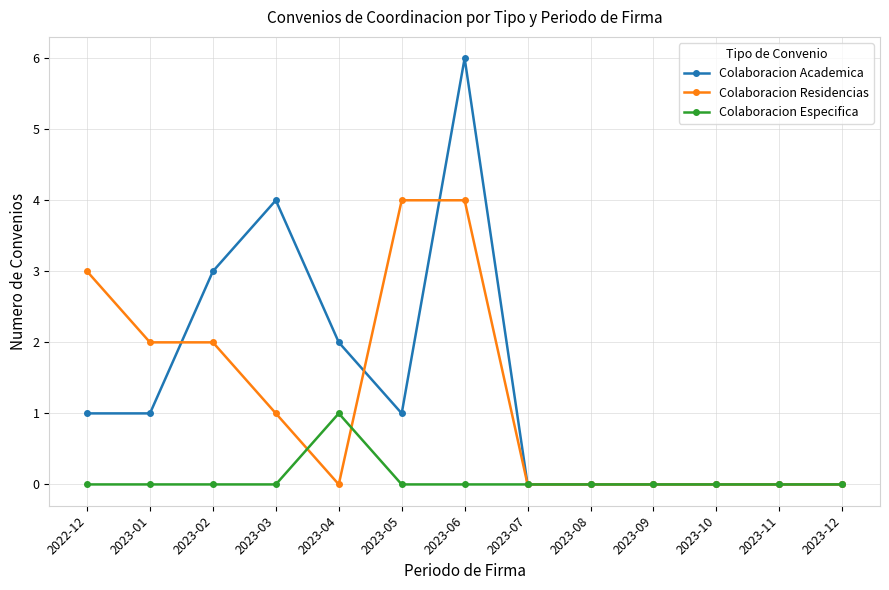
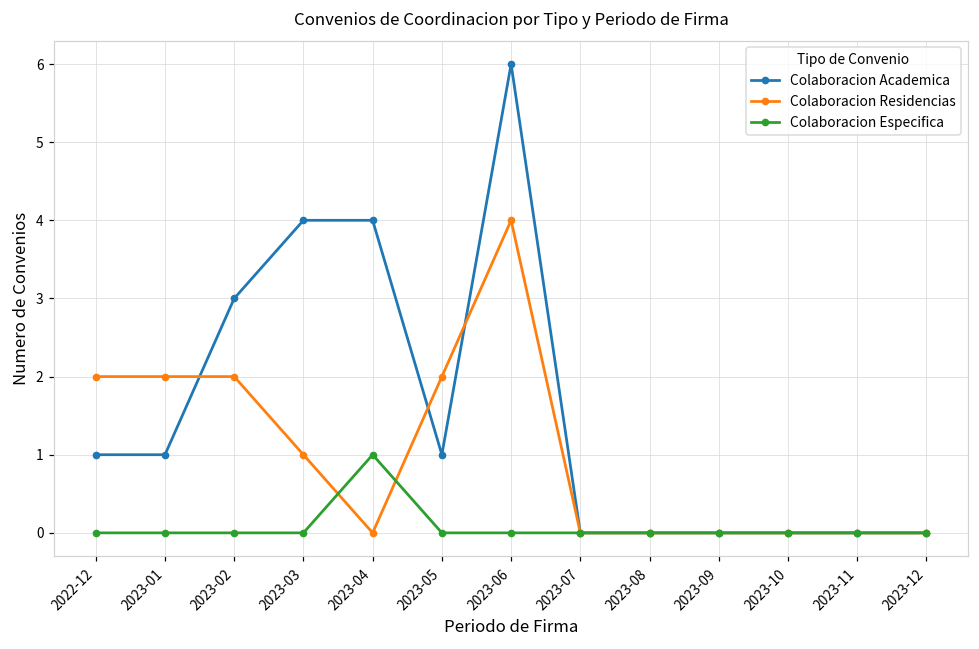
  {
    "Colaboracion Academica": {
      "2022-12": 1,
      "2023-01": 1,
      "2023-02": 3,
      "2023-03": 4,
-     "2023-04": 2,
+     "2023-04": 4,
      "2023-05": 1,
      "2023-06": 6
    },
    "Colaboracion Residencias": {
-     "2022-12": 3,
+     "2022-12": 2,
      "2023-01": 2,
      "2023-02": 2,
      "2023-03": 1,
      "2023-04": 0,
-     "2023-05": 4,
+     "2023-05": 2,
      "2023-06": 4
    },
    "Colaboracion Especifica": {
      "2022-12": 0,
      "2023-01": 0,
      "2023-02": 0,
      "2023-03": 0,
      "2023-04": 1,
      "2023-05": 0,
      "2023-06": 0
    }
  }
